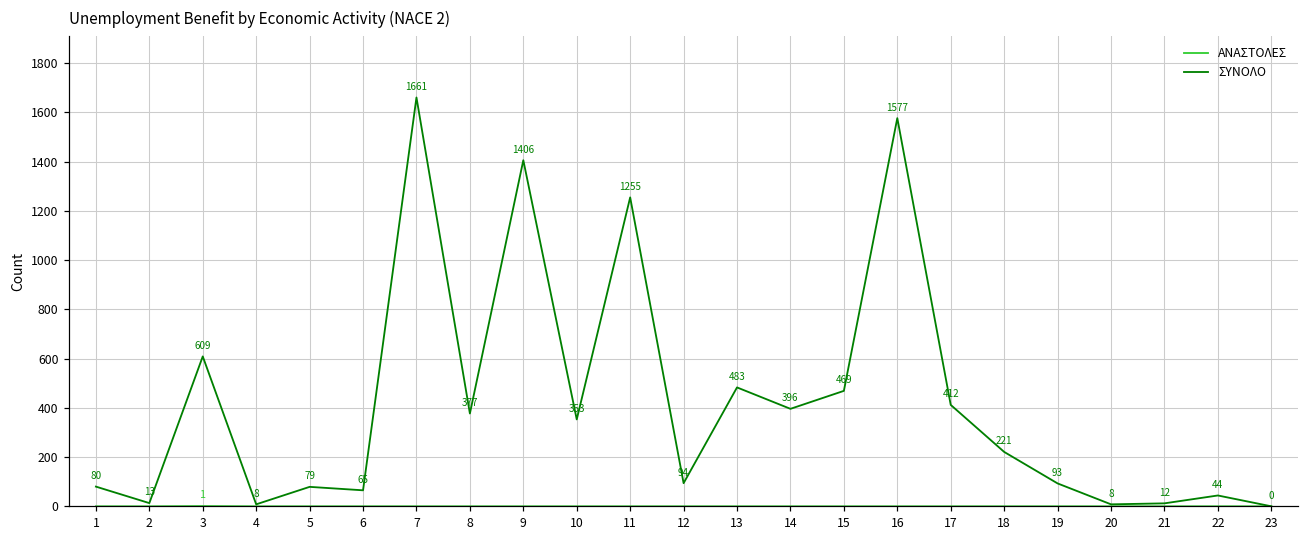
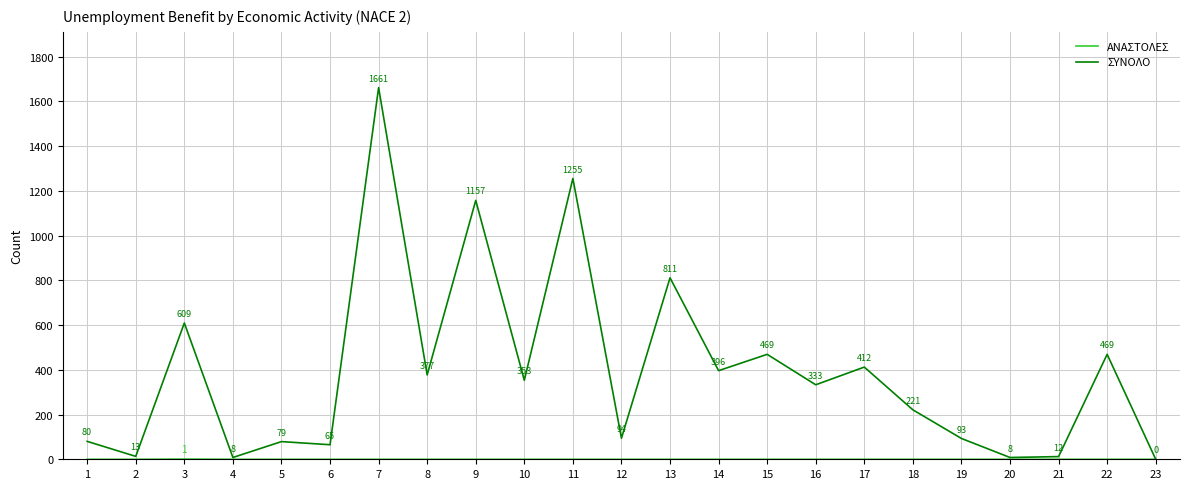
  {
    "ΑΝΑΣΤΟΛΕΣ": {
      "3": 1
    },
    "ΣΥΝΟΛΟ": {
      "1": 80,
      "2": 13,
      "3": 609,
      "5": 79,
      "6": 65,
      "7": 1661,
      "8": 377,
-     "9": 1406,
+     "9": 1157,
      "10": 353,
      "11": 1255,
      "12": 94,
-     "13": 483,
+     "13": 811,
      "14": 396,
      "15": 469,
-     "16": 1577,
+     "16": 333,
      "17": 412,
      "18": 221,
      "19": 93,
      "21": 12,
-     "22": 44
+     "22": 469
    }
  }
